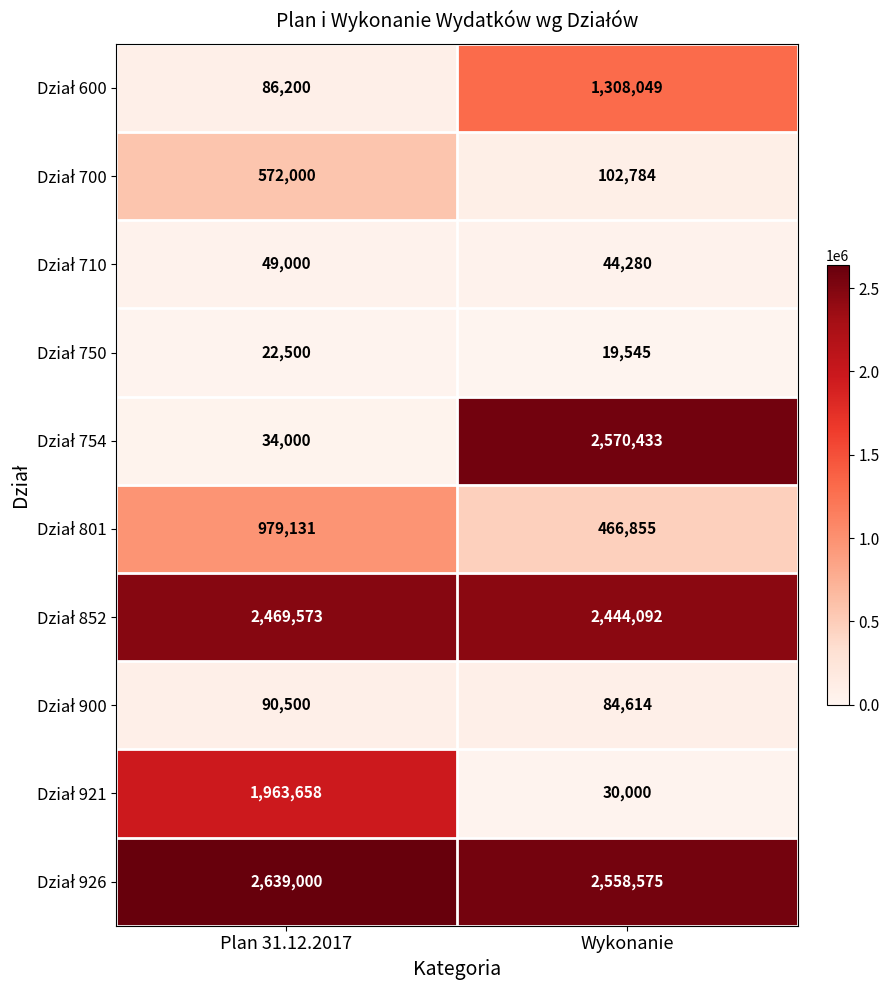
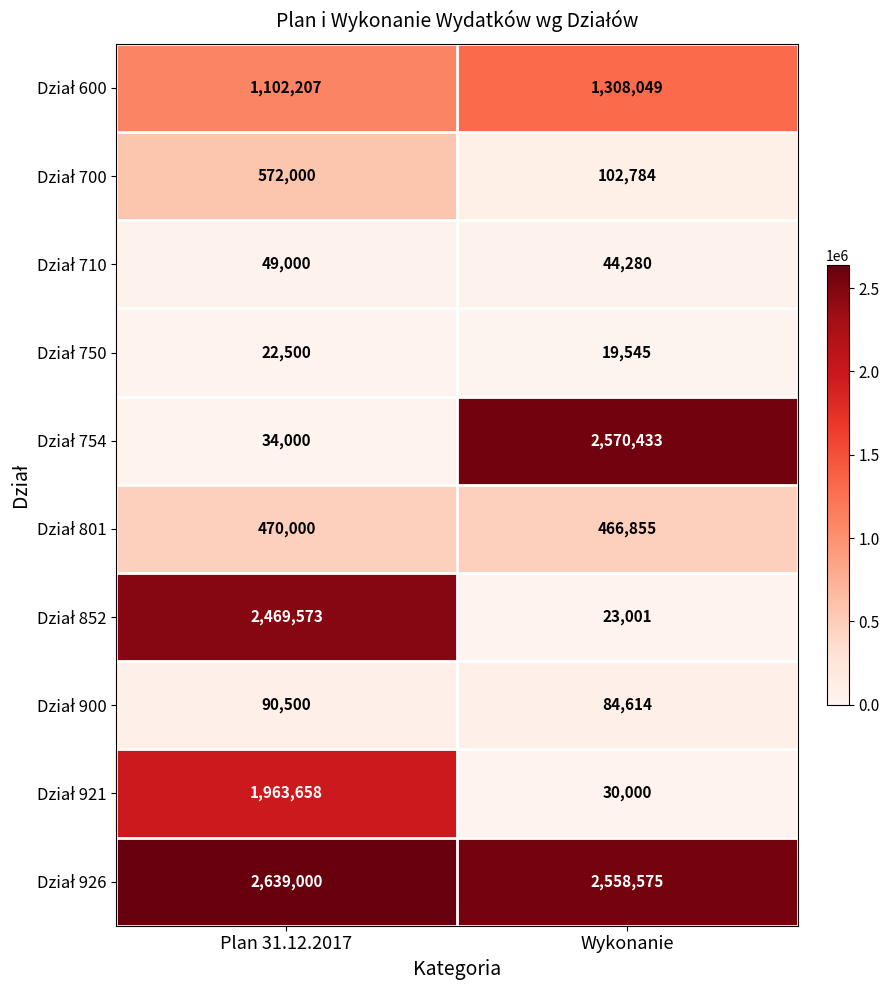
  {
    "Dział 600": {
-     "Plan 31.12.2017": "86,200",
+     "Plan 31.12.2017": "1,102,207",
      "Wykonanie": "1,308,049"
    },
    "Dział 700": {
      "Plan 31.12.2017": "572,000",
      "Wykonanie": "102,784"
    },
    "Dział 710": {
      "Plan 31.12.2017": "49,000",
      "Wykonanie": "44,280"
    },
    "Dział 750": {
      "Plan 31.12.2017": "22,500",
      "Wykonanie": "19,545"
    },
    "Dział 754": {
      "Plan 31.12.2017": "34,000",
      "Wykonanie": "2,570,433"
    },
    "Dział 801": {
-     "Plan 31.12.2017": "979,131",
+     "Plan 31.12.2017": "470,000",
      "Wykonanie": "466,855"
    },
    "Dział 852": {
      "Plan 31.12.2017": "2,469,573",
-     "Wykonanie": "2,444,092"
+     "Wykonanie": "23,001"
    },
    "Dział 900": {
      "Plan 31.12.2017": "90,500",
      "Wykonanie": "84,614"
    },
    "Dział 921": {
      "Plan 31.12.2017": "1,963,658",
      "Wykonanie": "30,000"
    },
    "Dział 926": {
      "Plan 31.12.2017": "2,639,000",
      "Wykonanie": "2,558,575"
    }
  }
